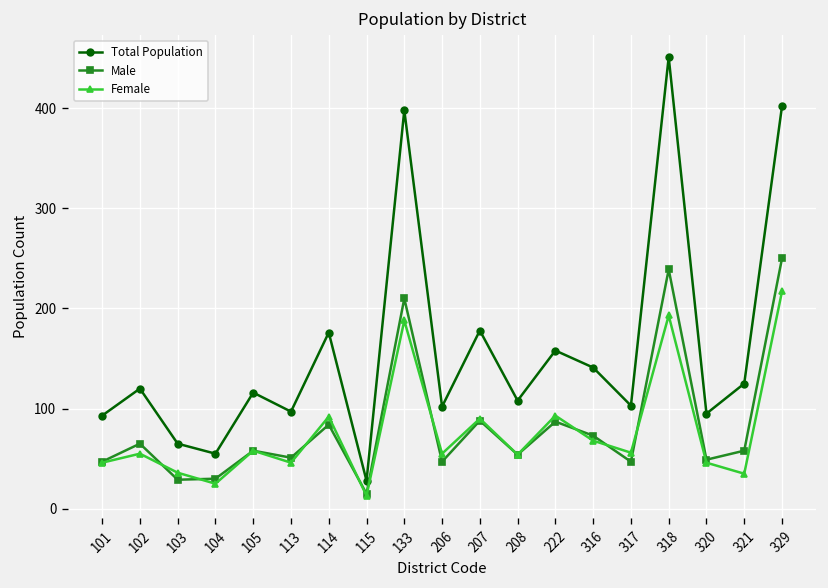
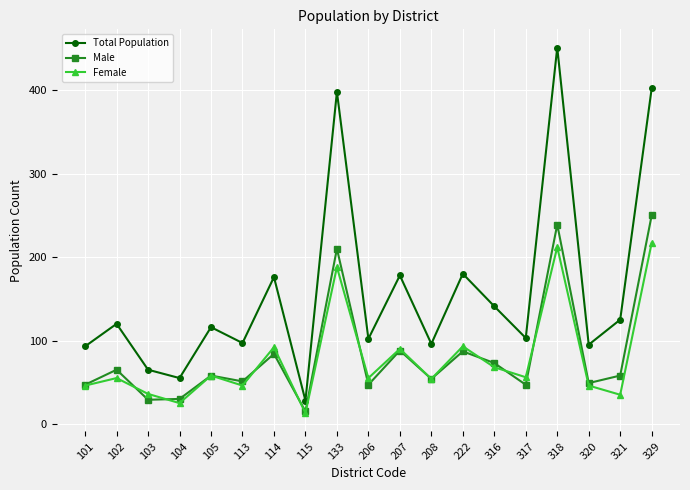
  {
    "Total Population": {
      "101": 90,
      "102": 120,
      "103": 70,
      "104": 60,
      "105": 120,
      "113": 100,
      "114": 180,
      "115": 30,
      "133": 400,
      "206": 100,
      "207": 180,
-     "208": 110,
-     "222": 160,
+     "208": 100,
+     "222": 180,
      "316": 140,
      "317": 100,
      "318": 450,
      "320": 100,
      "321": 130,
      "329": 400
    },
    "Male": {
      "102": 70,
      "103": 30,
      "104": 30,
      "113": 50,
      "114": 80,
      "133": 210,
      "206": 50,
      "222": 90,
      "316": 70,
      "317": 50,
      "318": 240,
      "321": 60,
      "329": 250
    },
    "Female": {
      "102": 60,
      "103": 40,
      "104": 30,
      "113": 50,
      "114": 90,
      "133": 190,
      "206": 60,
      "222": 90,
      "316": 70,
      "317": 60,
-     "318": 190,
+     "318": 210,
      "321": 40,
      "329": 220
    }
  }
